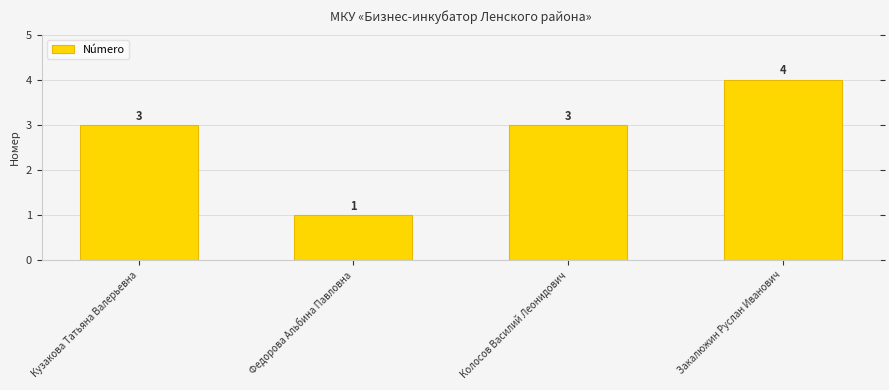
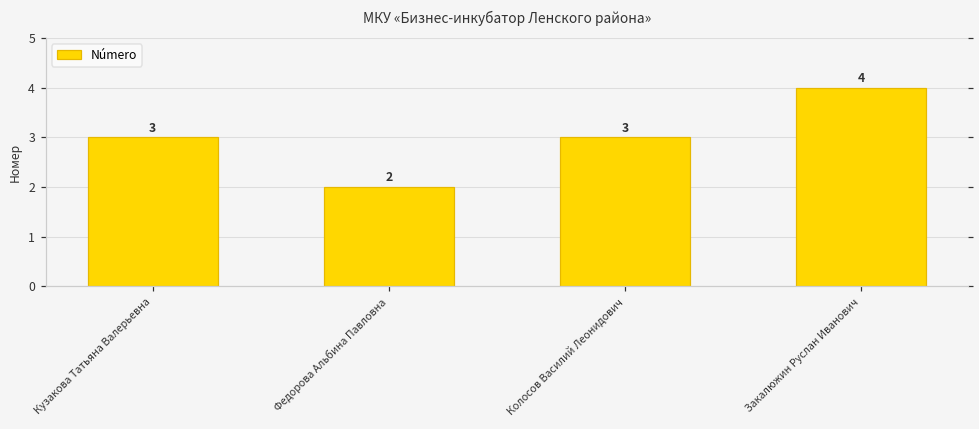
  {
    "Кузакова Татьяна Валерьевна": 3,
-   "Федорова Альбина Павловна": 1,
+   "Федорова Альбина Павловна": 2,
    "Колосов Василий Леонидович": 3,
    "Закалюжин Руслан Иванович": 4
  }
